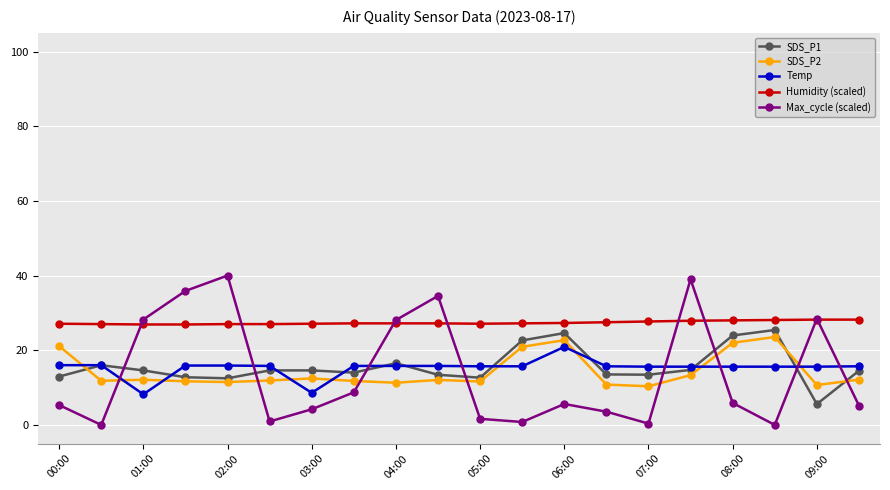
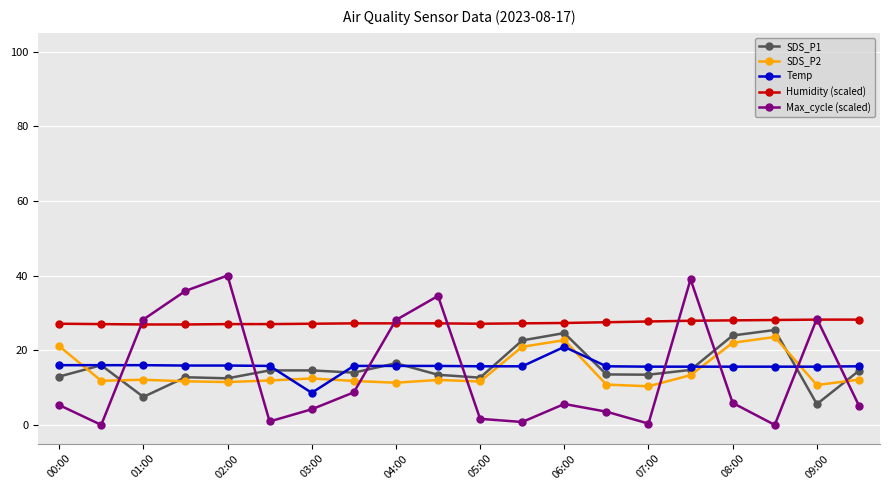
  {
    "SDS_P1": {
      "00:00": 13,
-     "01:00": 15,
+     "01:00": 8,
      "02:00": 12,
      "03:00": 15,
      "04:00": 17,
      "05:00": 13,
      "06:00": 25,
      "07:00": 13,
      "08:00": 24,
      "09:00": 6
    },
    "SDS_P2": {
      "00:00": 21,
      "01:00": 12,
      "02:00": 11,
      "03:00": 12,
      "04:00": 11,
      "05:00": 12,
      "06:00": 23,
      "07:00": 10,
      "08:00": 22,
      "09:00": 11
    },
    "Temp": {
      "00:00": 16,
-     "01:00": 8,
+     "01:00": 16,
      "02:00": 16,
      "03:00": 9,
      "04:00": 16,
      "05:00": 16,
      "06:00": 21,
      "07:00": 16,
      "08:00": 16,
      "09:00": 16
    },
    "Humidity (scaled)": {
      "00:00": 27,
      "01:00": 27,
      "02:00": 27,
      "03:00": 27,
      "04:00": 27,
      "05:00": 27,
      "06:00": 27,
      "07:00": 28,
      "08:00": 28
    },
    "Max_cycle (scaled)": {
      "00:00": 5,
      "01:00": 28,
      "02:00": 40,
      "03:00": 4,
      "04:00": 28,
      "05:00": 2,
      "06:00": 6,
      "07:00": 0,
      "08:00": 6
    }
  }
